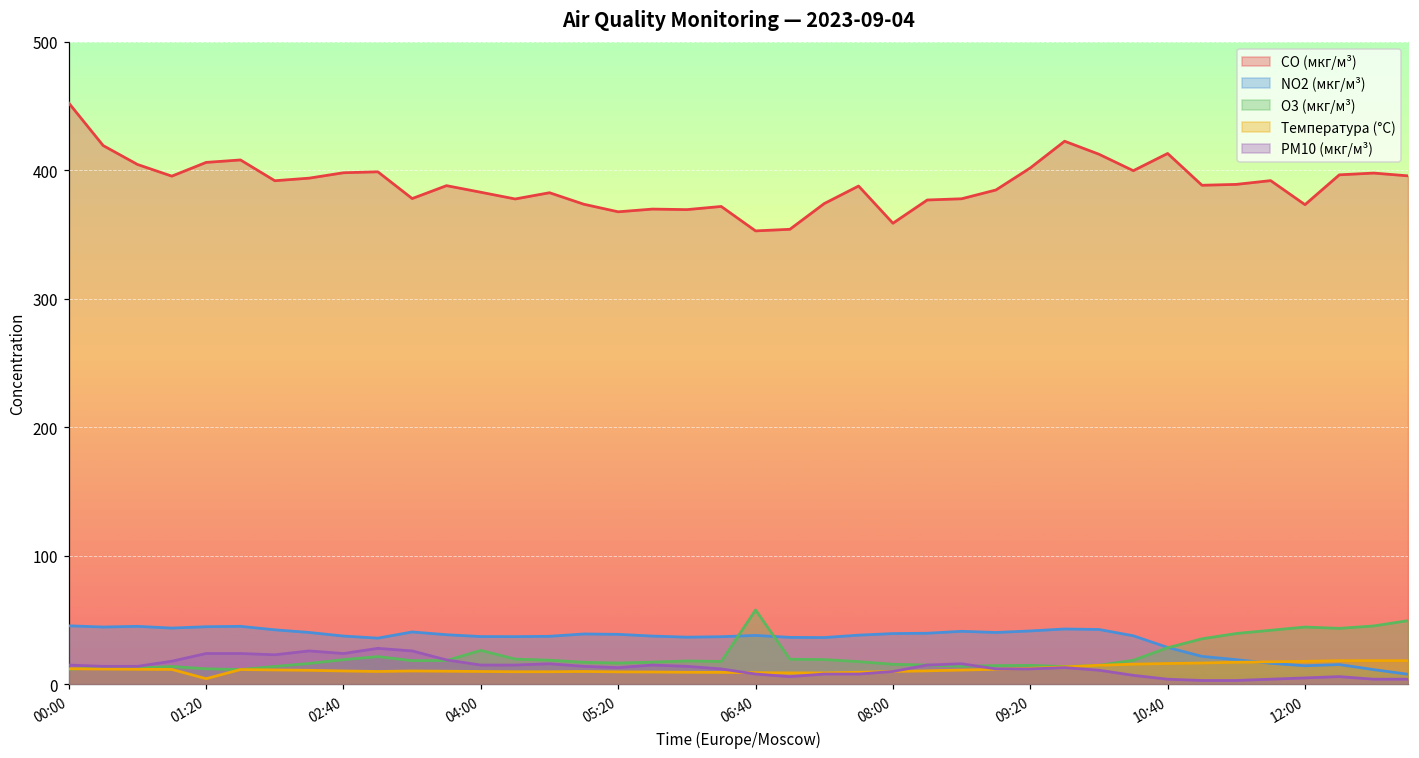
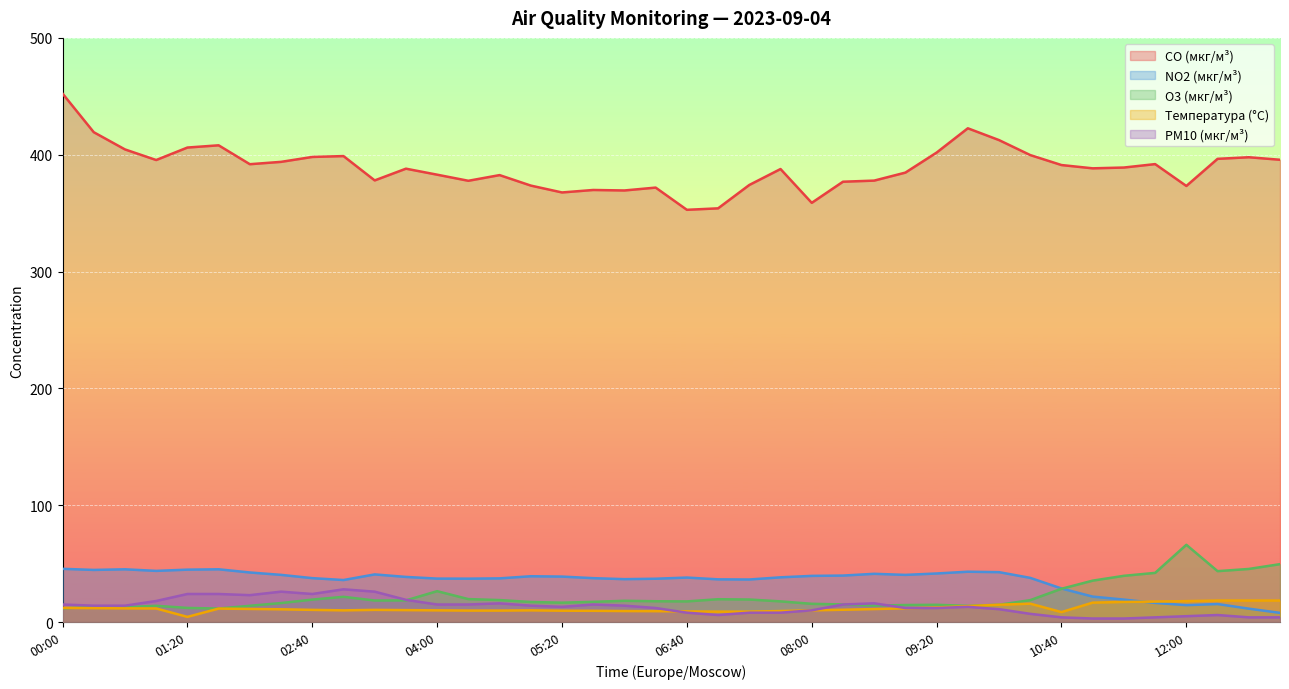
  {
    "CO (мкг/м³)": {
      "00:00": 452,
      "01:20": 406,
      "02:40": 398,
      "04:00": 383,
      "05:20": 368,
      "06:40": 353,
      "08:00": 359,
      "09:20": 402,
-     "10:40": 413,
+     "10:40": 391,
      "12:00": 373
    },
    "O3 (мкг/м³)": {
      "01:20": 12,
      "02:40": 19,
      "04:00": 26,
      "05:20": 17,
-     "06:40": 58,
+     "06:40": 18,
      "08:00": 16,
      "09:20": 15,
-     "12:00": 45
+     "12:00": 66
    },
    "Температура (°C)": {
      "01:20": 4,
      "02:40": 10,
      "04:00": 10,
      "05:20": 10,
-     "10:40": 16,
+     "10:40": 9,
      "12:00": 18
    }
  }
